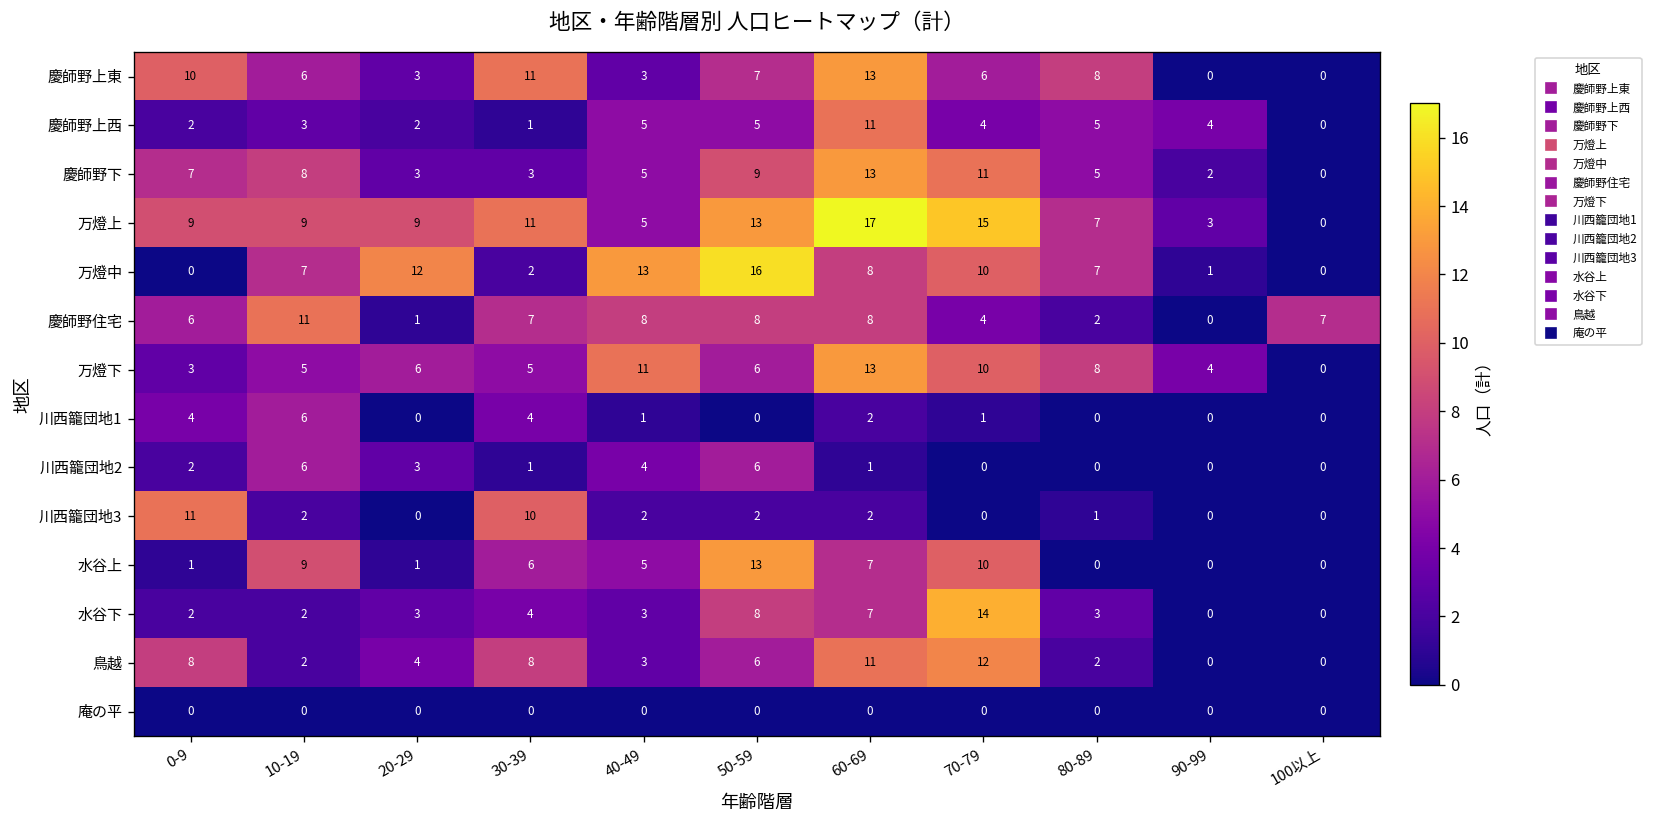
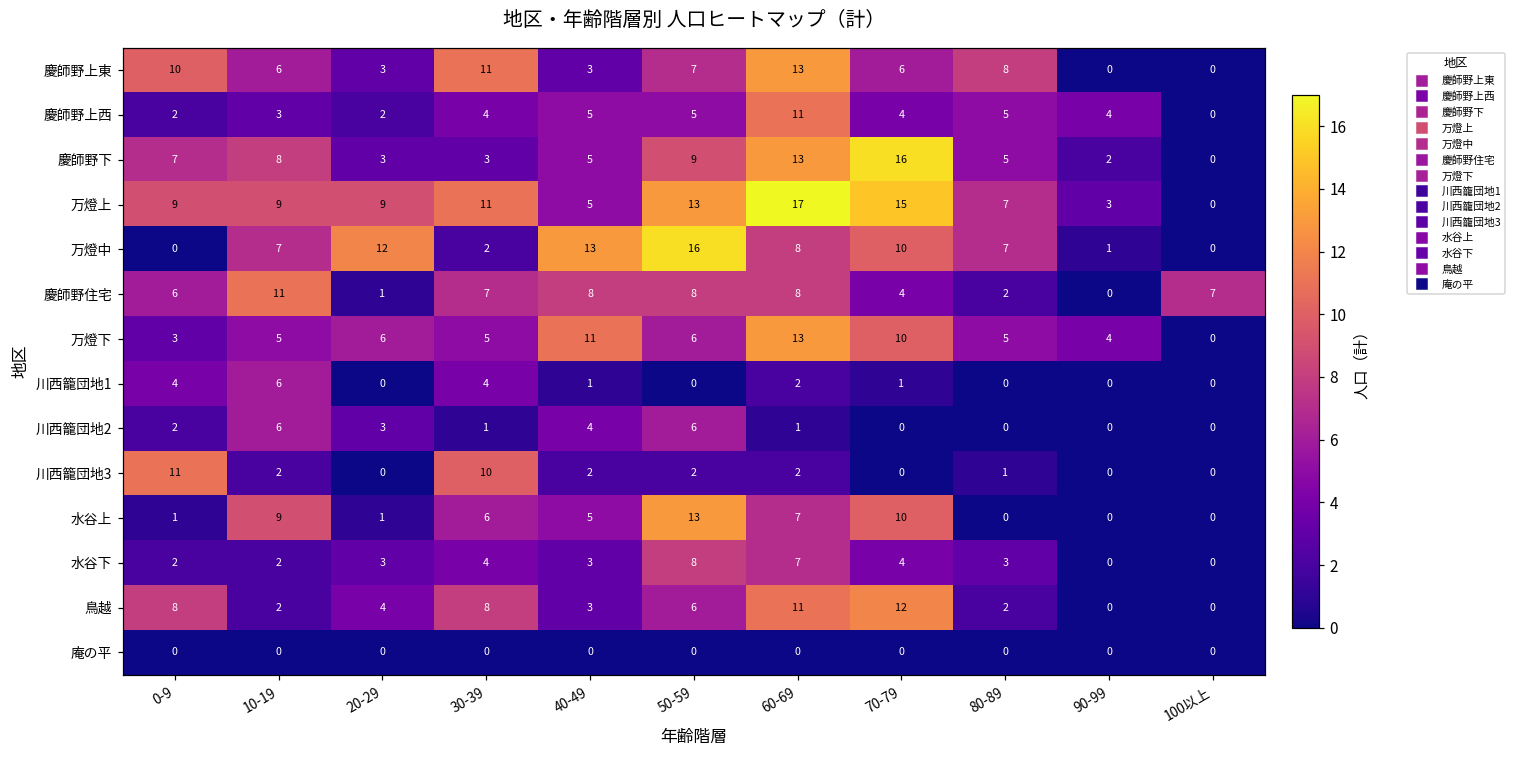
  {
    "慶師野上東": {
      "0-9": 10,
      "10-19": 6,
      "20-29": 3,
      "30-39": 11,
      "40-49": 3,
      "50-59": 7,
      "60-69": 13,
      "70-79": 6,
      "80-89": 8,
      "90-99": 0,
      "100以上": 0
    },
    "慶師野上西": {
      "0-9": 2,
      "10-19": 3,
      "20-29": 2,
-     "30-39": 1,
+     "30-39": 4,
      "40-49": 5,
      "50-59": 5,
      "60-69": 11,
      "70-79": 4,
      "80-89": 5,
      "90-99": 4,
      "100以上": 0
    },
    "慶師野下": {
      "0-9": 7,
      "10-19": 8,
      "20-29": 3,
      "30-39": 3,
      "40-49": 5,
      "50-59": 9,
      "60-69": 13,
-     "70-79": 11,
+     "70-79": 16,
      "80-89": 5,
      "90-99": 2,
      "100以上": 0
    },
    "万燈上": {
      "0-9": 9,
      "10-19": 9,
      "20-29": 9,
      "30-39": 11,
      "40-49": 5,
      "50-59": 13,
      "60-69": 17,
      "70-79": 15,
      "80-89": 7,
      "90-99": 3,
      "100以上": 0
    },
    "万燈中": {
      "0-9": 0,
      "10-19": 7,
      "20-29": 12,
      "30-39": 2,
      "40-49": 13,
      "50-59": 16,
      "60-69": 8,
      "70-79": 10,
      "80-89": 7,
      "90-99": 1,
      "100以上": 0
    },
    "慶師野住宅": {
      "0-9": 6,
      "10-19": 11,
      "20-29": 1,
      "30-39": 7,
      "40-49": 8,
      "50-59": 8,
      "60-69": 8,
      "70-79": 4,
      "80-89": 2,
      "90-99": 0,
      "100以上": 7
    },
    "万燈下": {
      "0-9": 3,
      "10-19": 5,
      "20-29": 6,
      "30-39": 5,
      "40-49": 11,
      "50-59": 6,
      "60-69": 13,
      "70-79": 10,
-     "80-89": 8,
+     "80-89": 5,
      "90-99": 4,
      "100以上": 0
    },
    "川西籠団地1": {
      "0-9": 4,
      "10-19": 6,
      "20-29": 0,
      "30-39": 4,
      "40-49": 1,
      "50-59": 0,
      "60-69": 2,
      "70-79": 1,
      "80-89": 0,
      "90-99": 0,
      "100以上": 0
    },
    "川西籠団地2": {
      "0-9": 2,
      "10-19": 6,
      "20-29": 3,
      "30-39": 1,
      "40-49": 4,
      "50-59": 6,
      "60-69": 1,
      "70-79": 0,
      "80-89": 0,
      "90-99": 0,
      "100以上": 0
    },
    "川西籠団地3": {
      "0-9": 11,
      "10-19": 2,
      "20-29": 0,
      "30-39": 10,
      "40-49": 2,
      "50-59": 2,
      "60-69": 2,
      "70-79": 0,
      "80-89": 1,
      "90-99": 0,
      "100以上": 0
    },
    "水谷上": {
      "0-9": 1,
      "10-19": 9,
      "20-29": 1,
      "30-39": 6,
      "40-49": 5,
      "50-59": 13,
      "60-69": 7,
      "70-79": 10,
      "80-89": 0,
      "90-99": 0,
      "100以上": 0
    },
    "水谷下": {
      "0-9": 2,
      "10-19": 2,
      "20-29": 3,
      "30-39": 4,
      "40-49": 3,
      "50-59": 8,
      "60-69": 7,
-     "70-79": 14,
+     "70-79": 4,
      "80-89": 3,
      "90-99": 0,
      "100以上": 0
    },
    "鳥越": {
      "0-9": 8,
      "10-19": 2,
      "20-29": 4,
      "30-39": 8,
      "40-49": 3,
      "50-59": 6,
      "60-69": 11,
      "70-79": 12,
      "80-89": 2,
      "90-99": 0,
      "100以上": 0
    },
    "庵の平": {
      "0-9": 0,
      "10-19": 0,
      "20-29": 0,
      "30-39": 0,
      "40-49": 0,
      "50-59": 0,
      "60-69": 0,
      "70-79": 0,
      "80-89": 0,
      "90-99": 0,
      "100以上": 0
    }
  }
